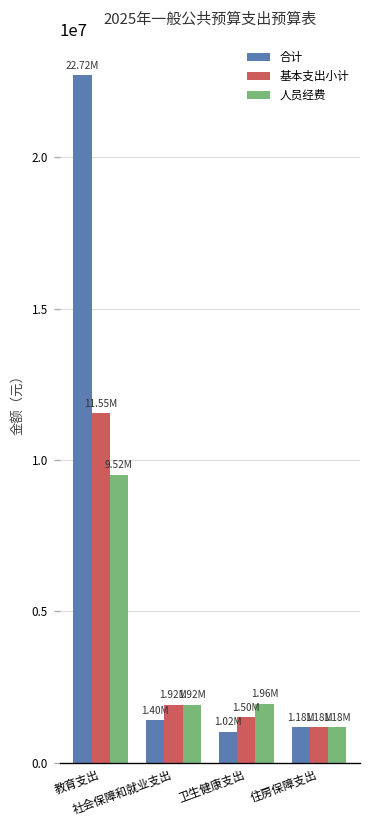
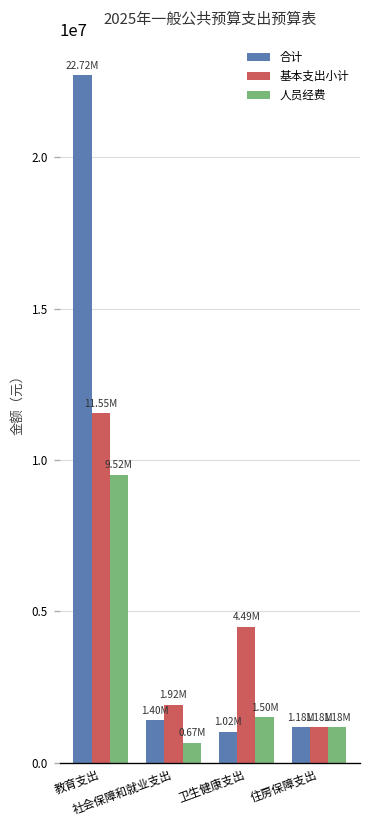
  {
    "合计": {
      "教育支出": "22.72M",
      "社会保障和就业支出": "1.40M",
      "卫生健康支出": "1.02M"
    },
    "基本支出小计": {
      "教育支出": "11.55M",
      "社会保障和就业支出": "1.92M",
-     "卫生健康支出": "1.50M"
+     "卫生健康支出": "4.49M"
    },
    "人员经费": {
      "教育支出": "9.52M",
-     "社会保障和就业支出": "1.92M",
-     "卫生健康支出": "1.96M"
+     "社会保障和就业支出": "0.67M",
+     "卫生健康支出": "1.50M"
    }
  }
